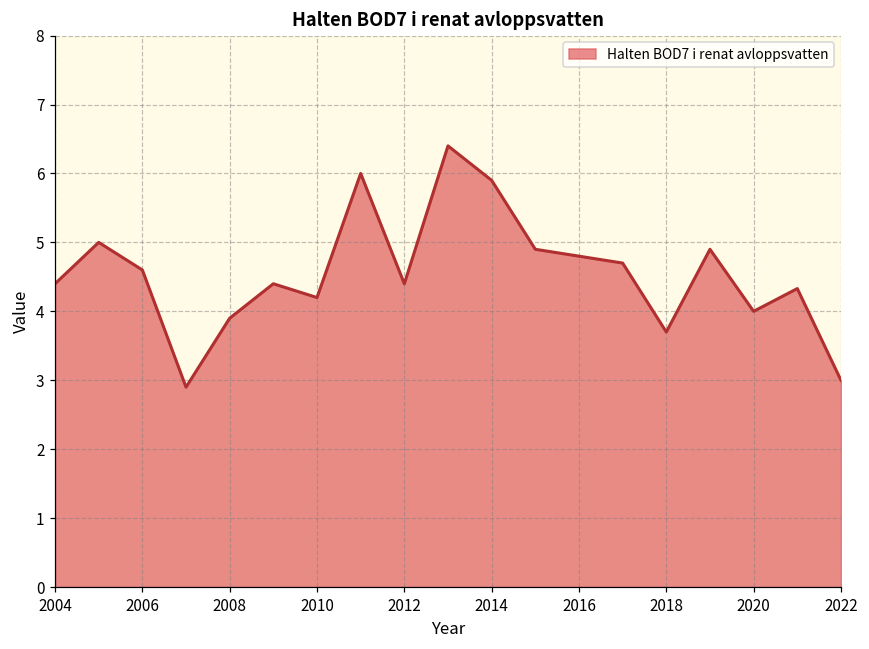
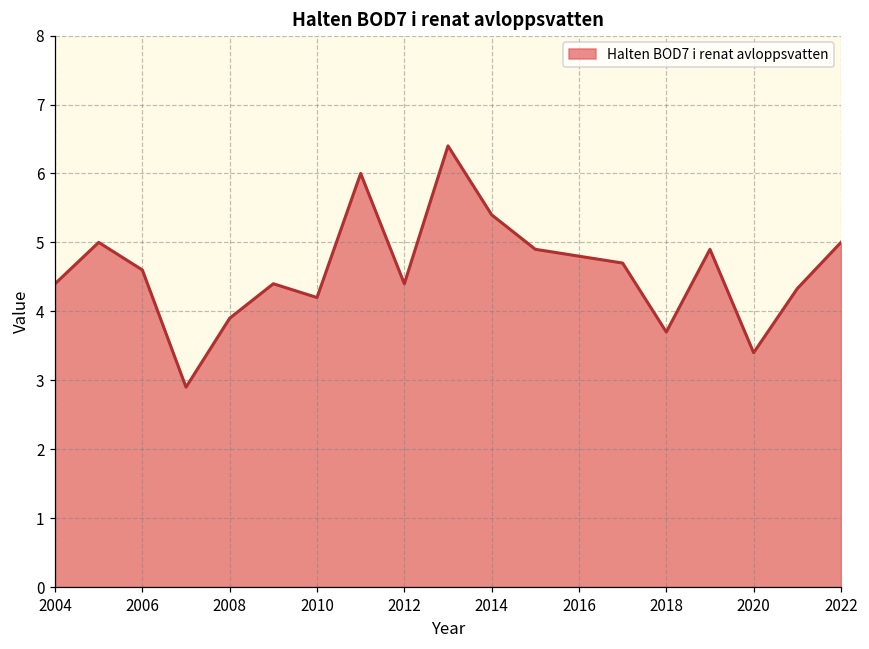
  {
    "2004": 4.4,
    "2006": 4.6,
    "2008": 3.9,
    "2010": 4.2,
    "2012": 4.4,
-   "2014": 5.9,
+   "2014": 5.4,
    "2016": 4.8,
    "2018": 3.7,
-   "2020": 4.0,
-   "2022": 3
+   "2020": 3.4,
+   "2022": 5
  }
